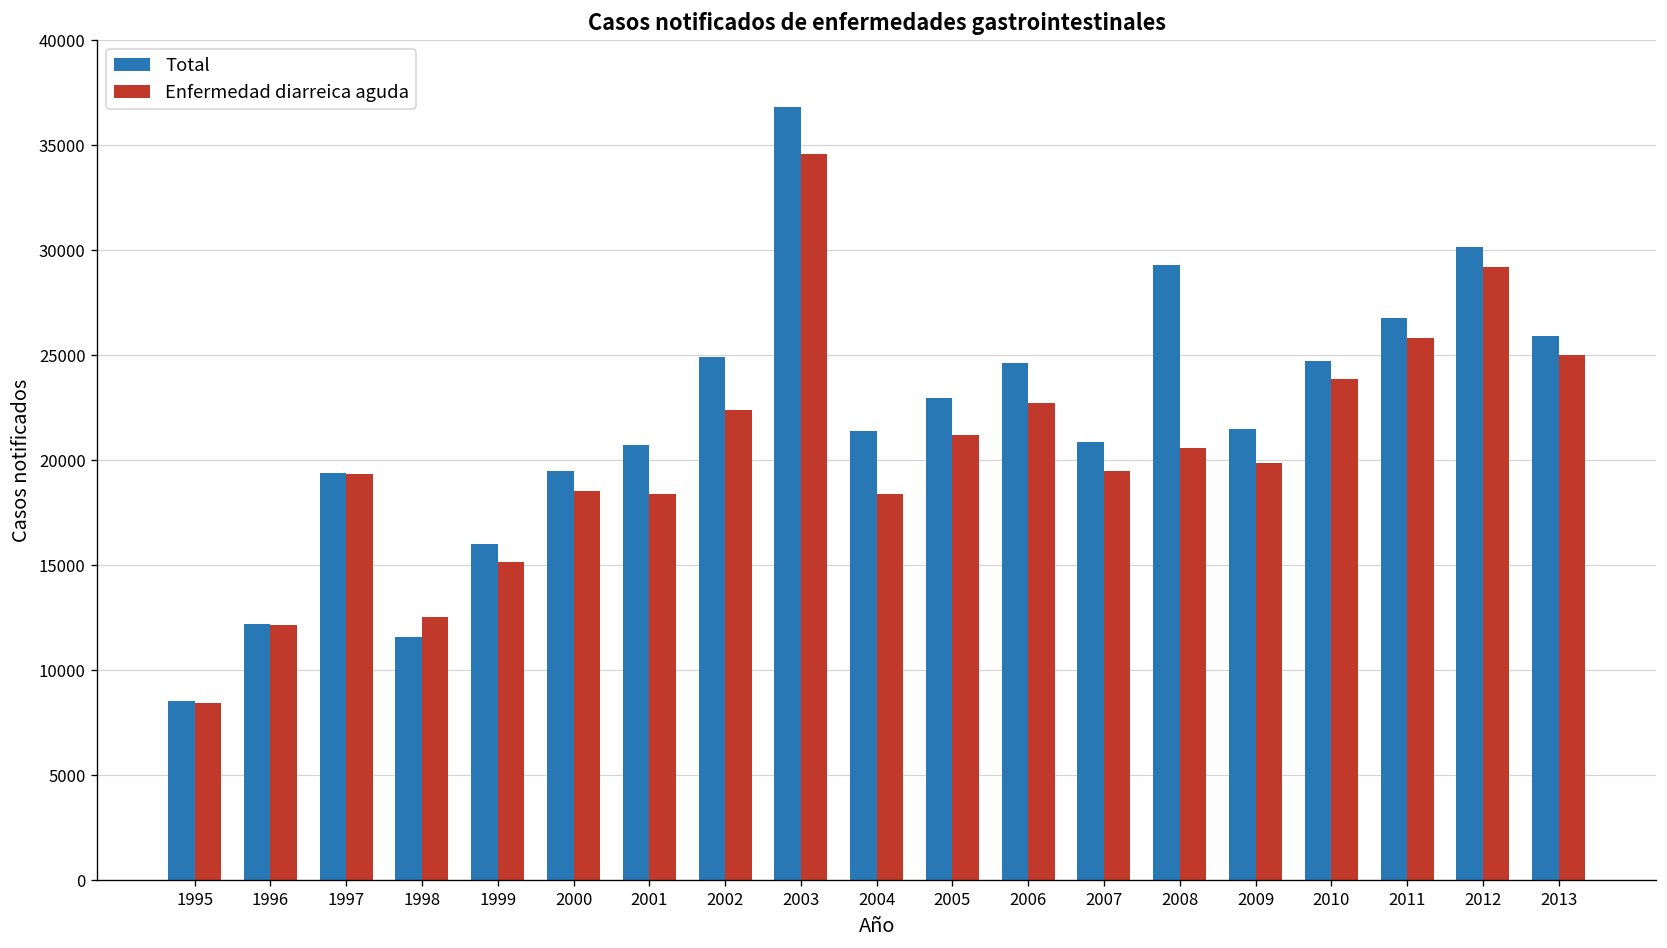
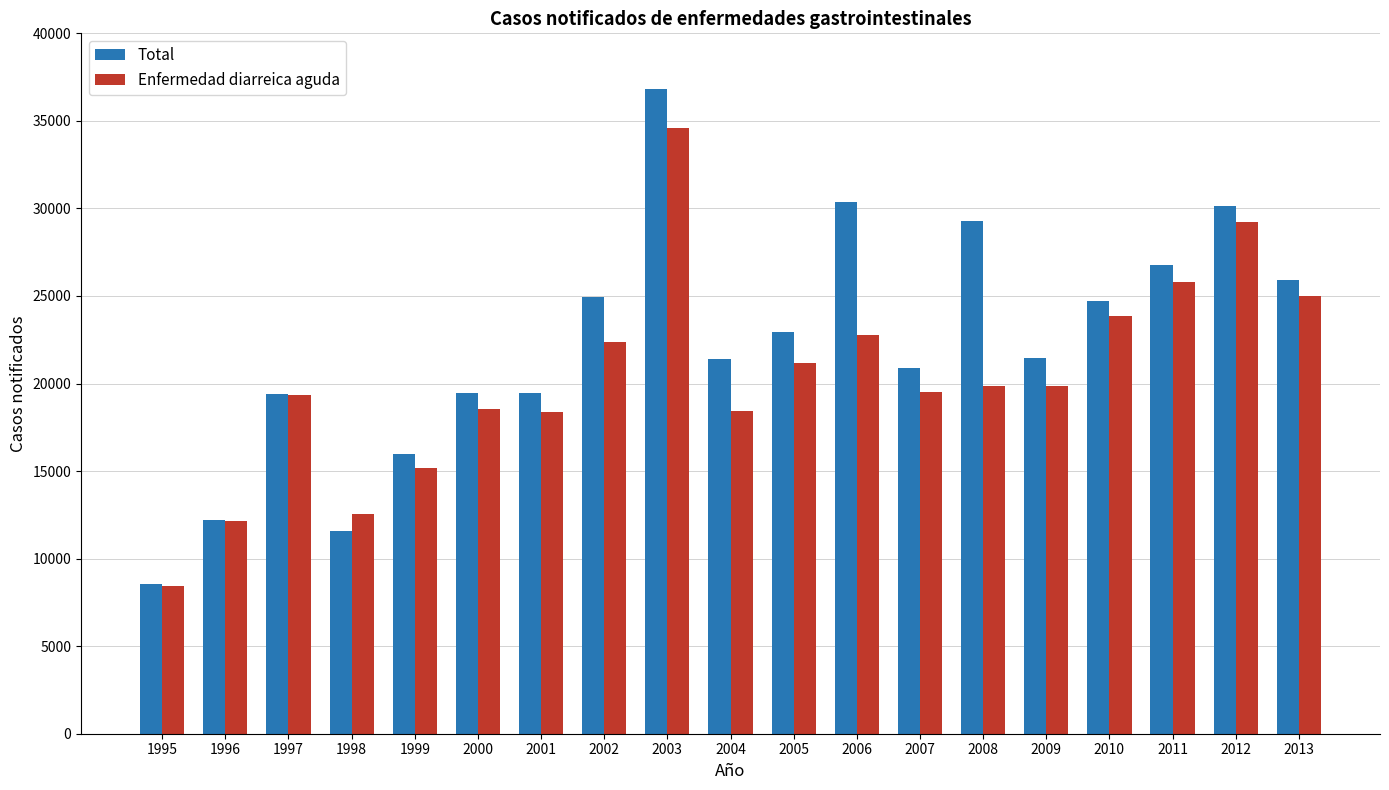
  {
    "Total": {
      "1995": 8500,
      "1996": 12200,
      "1997": 19400,
      "1998": 11600,
      "1999": 16000,
      "2000": 19500,
-     "2001": 20700,
+     "2001": 19500,
      "2002": 24900,
      "2003": 36800,
      "2004": 21400,
      "2005": 23000,
-     "2006": 24600,
+     "2006": 30400,
      "2007": 20900,
      "2008": 29300,
      "2009": 21500,
      "2010": 24700,
      "2011": 26800,
      "2012": 30200,
      "2013": 25900
    },
    "Enfermedad diarreica aguda": {
      "1995": 8500,
      "1996": 12200,
      "1997": 19300,
      "1998": 12500,
      "1999": 15200,
      "2000": 18500,
      "2001": 18400,
      "2002": 22400,
      "2003": 34600,
      "2004": 18400,
      "2005": 21200,
      "2006": 22700,
      "2007": 19500,
-     "2008": 20600,
+     "2008": 19800,
      "2009": 19900,
      "2010": 23900,
      "2011": 25800,
      "2012": 29200,
      "2013": 25000
    }
  }
